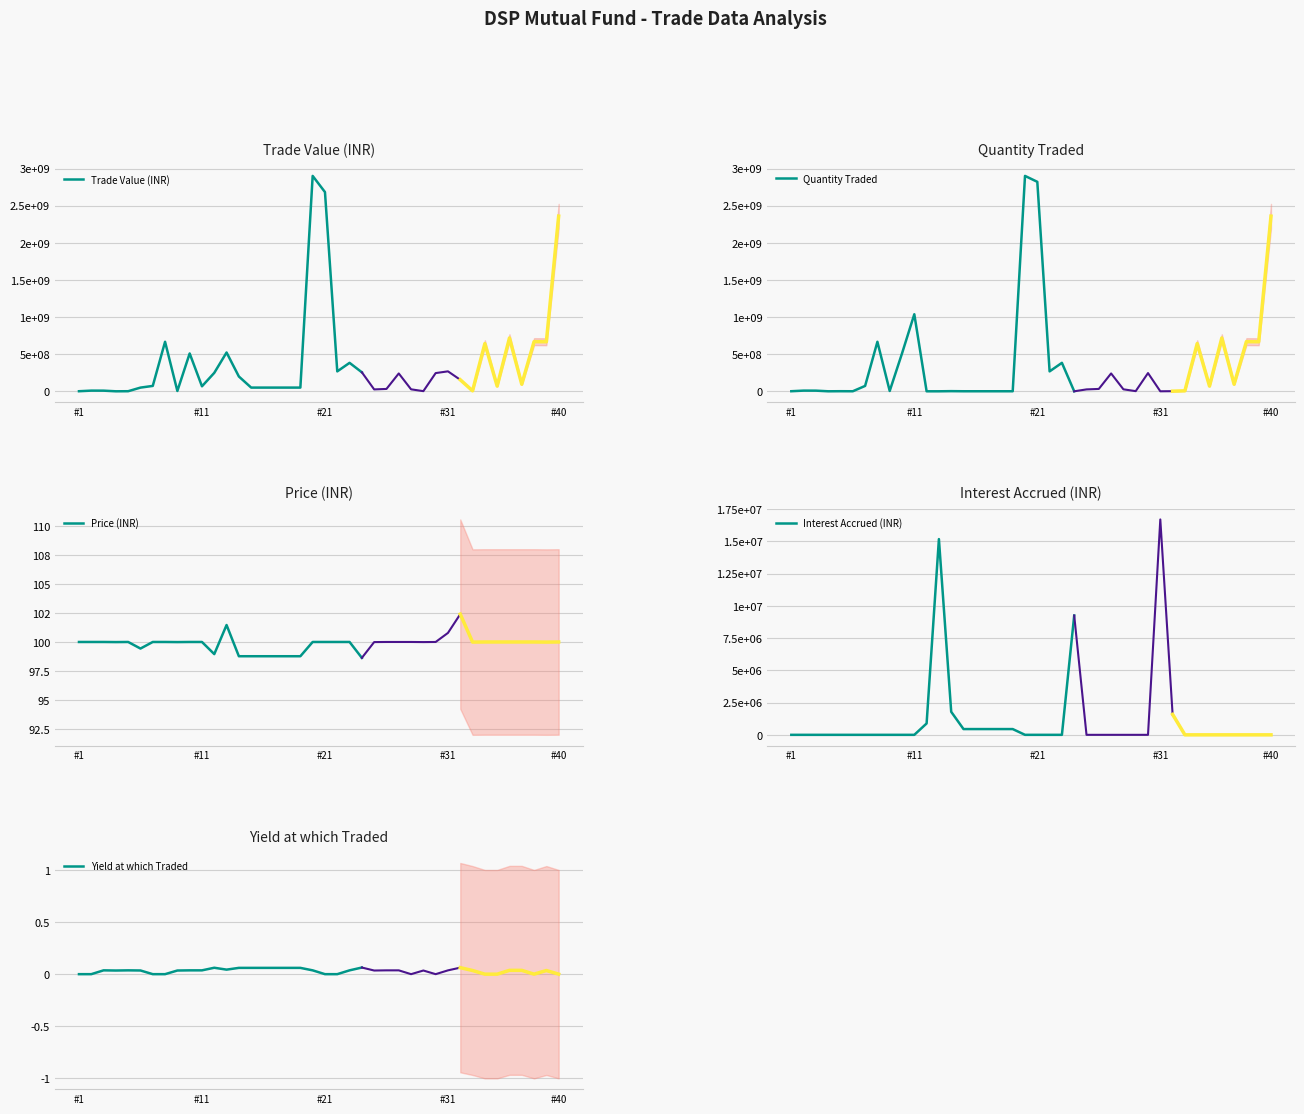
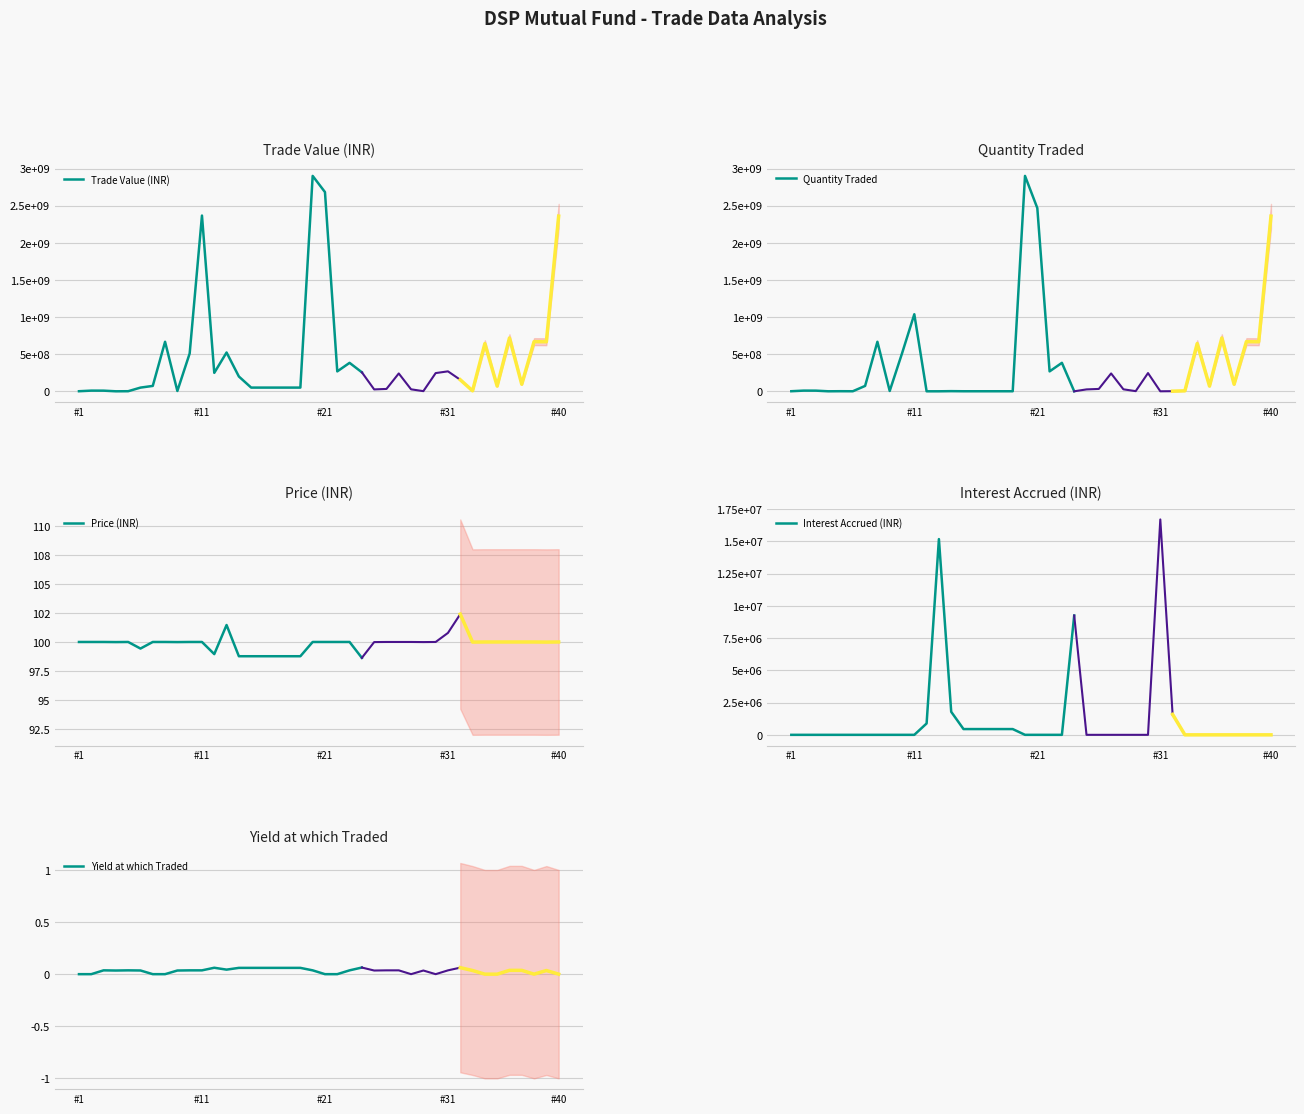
  {
    "Trade Value (INR)": {
      "Trade Value (INR)": {
        "#1": 0,
-       "#11": 100000000,
+       "#11": 2400000000,
        "#21": 2700000000
      }
    },
    "Quantity Traded": {
      "Quantity Traded": {
        "#1": 0,
        "#11": 1000000000,
-       "#21": 2800000000
+       "#21": 2500000000
      }
    },
    "Interest Accrued (INR)": {
      "Interest Accrued (INR)": {
        "#1": 0,
        "#11": 0,
        "#21": 0
      }
    },
    "Yield at which Traded": {
      "Yield at which Traded": {
        "#1": 0.00,
        "#11": 0.04,
        "#21": 0.00
      }
    }
  }
